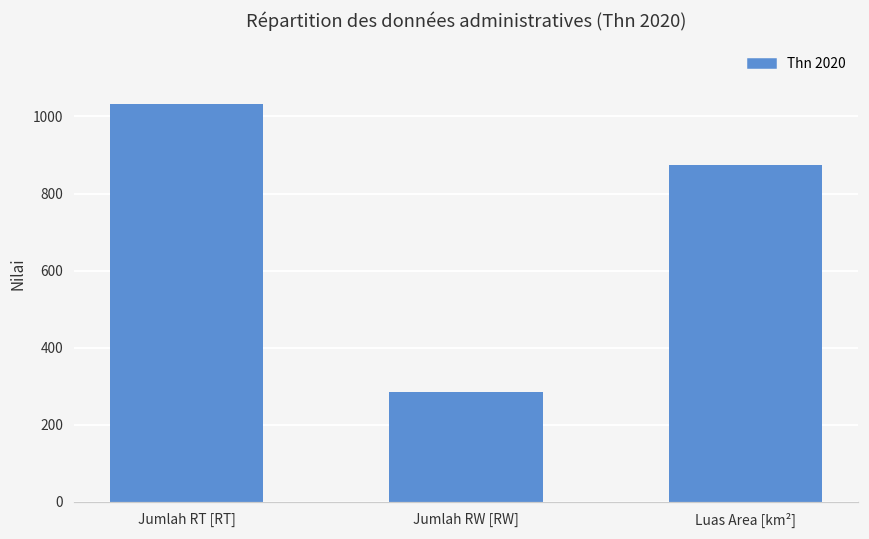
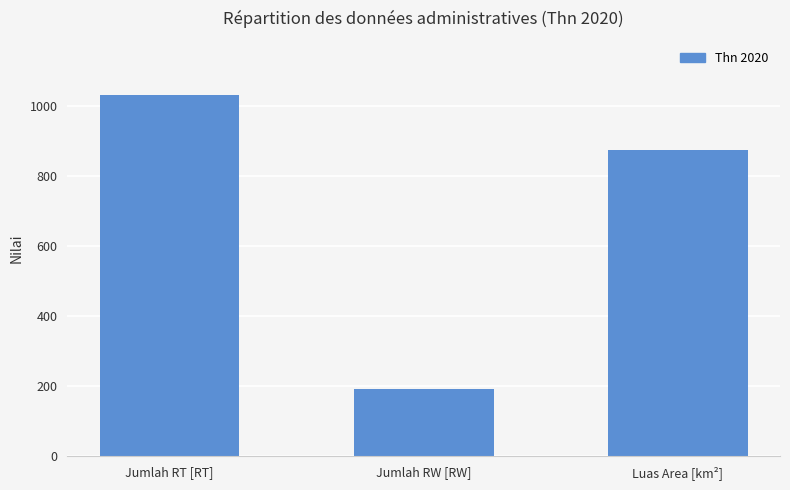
  {
    "Jumlah RT [RT]": 1030,
-   "Jumlah RW [RW]": 280,
+   "Jumlah RW [RW]": 190,
    "Luas Area [km²]": 870
  }
